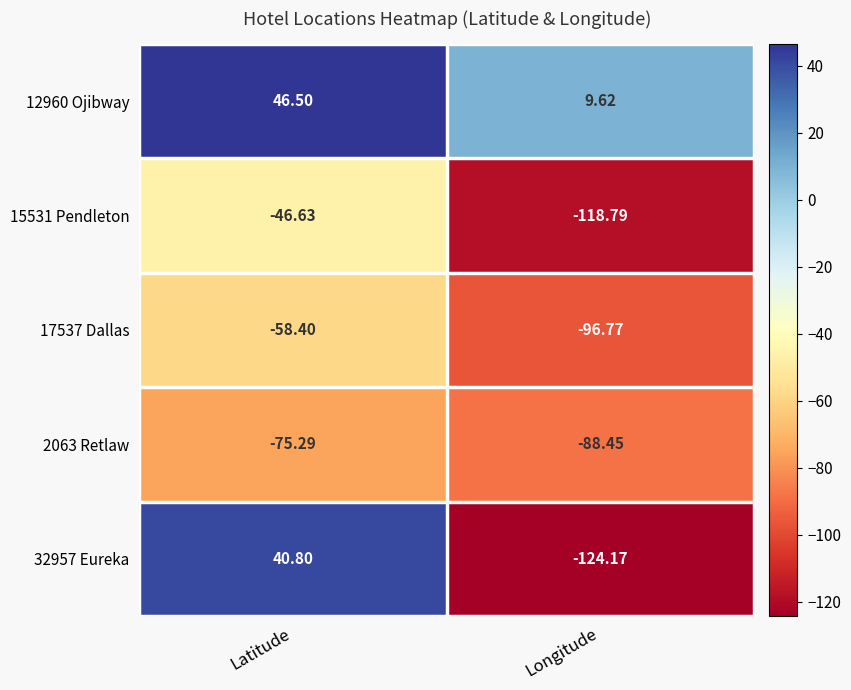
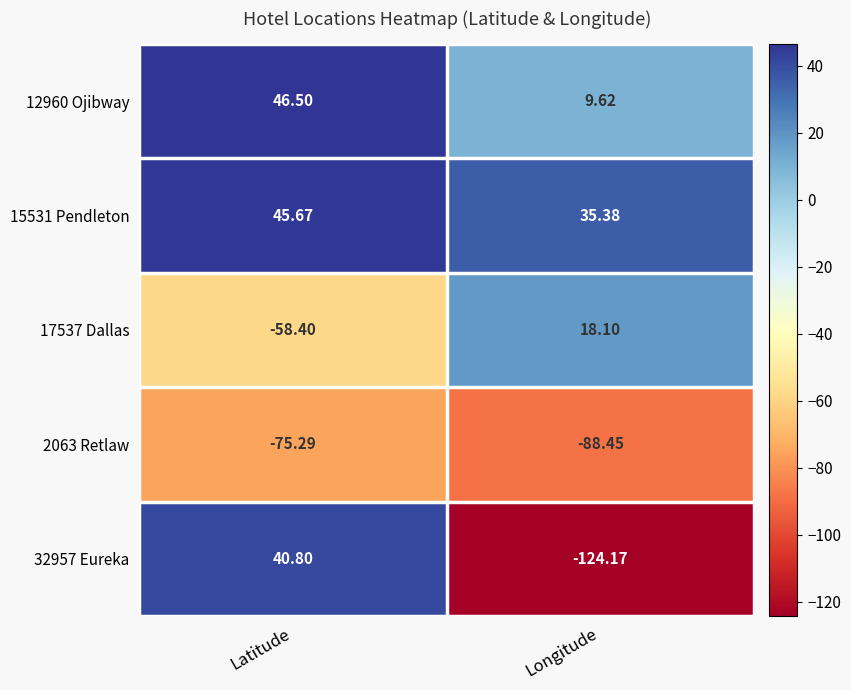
  {
    "12960 Ojibway": {
      "Latitude": 46.50,
      "Longitude": 9.62
    },
    "15531 Pendleton": {
-     "Latitude": -46.63,
-     "Longitude": -118.79
+     "Latitude": 45.67,
+     "Longitude": 35.38
    },
    "17537 Dallas": {
      "Latitude": -58.40,
-     "Longitude": -96.77
+     "Longitude": 18.10
    },
    "2063 Retlaw": {
      "Latitude": -75.29,
      "Longitude": -88.45
    },
    "32957 Eureka": {
      "Latitude": 40.80,
      "Longitude": -124.17
    }
  }
